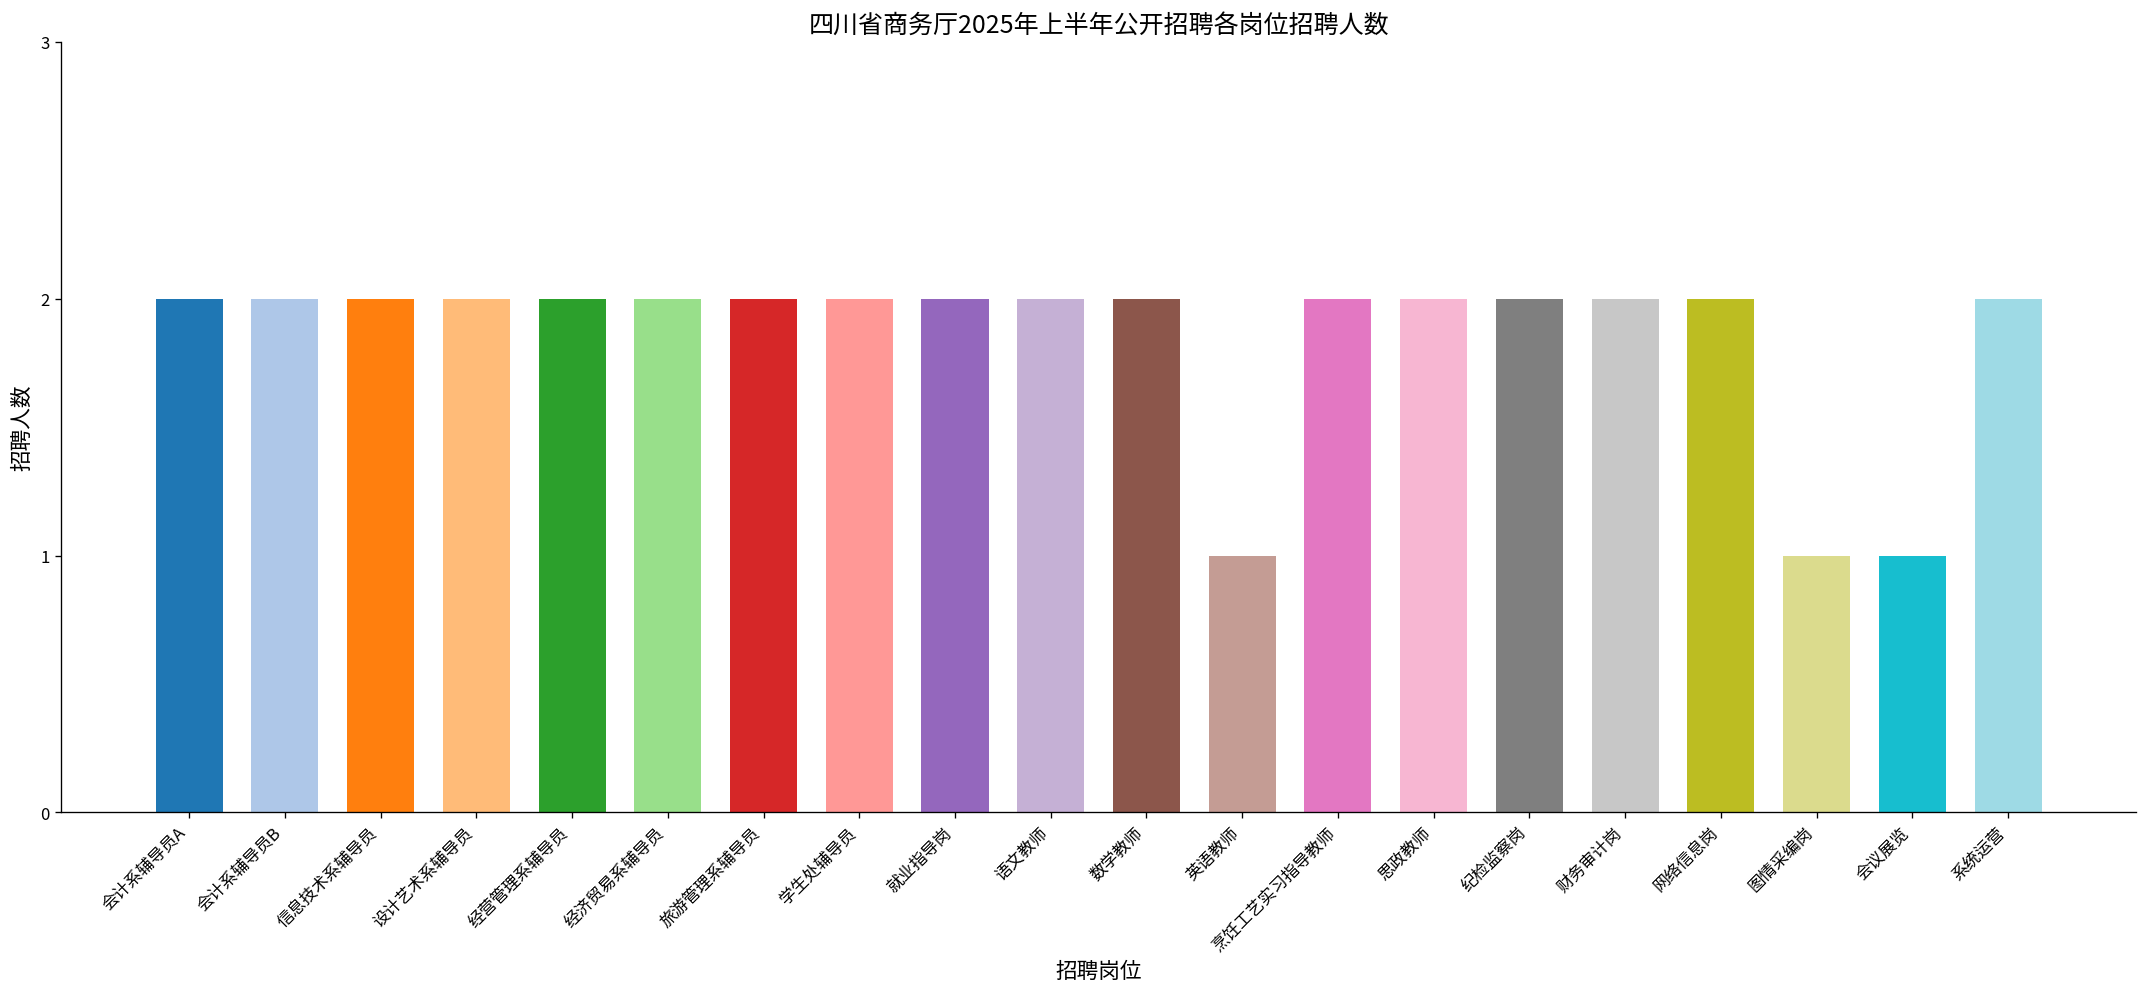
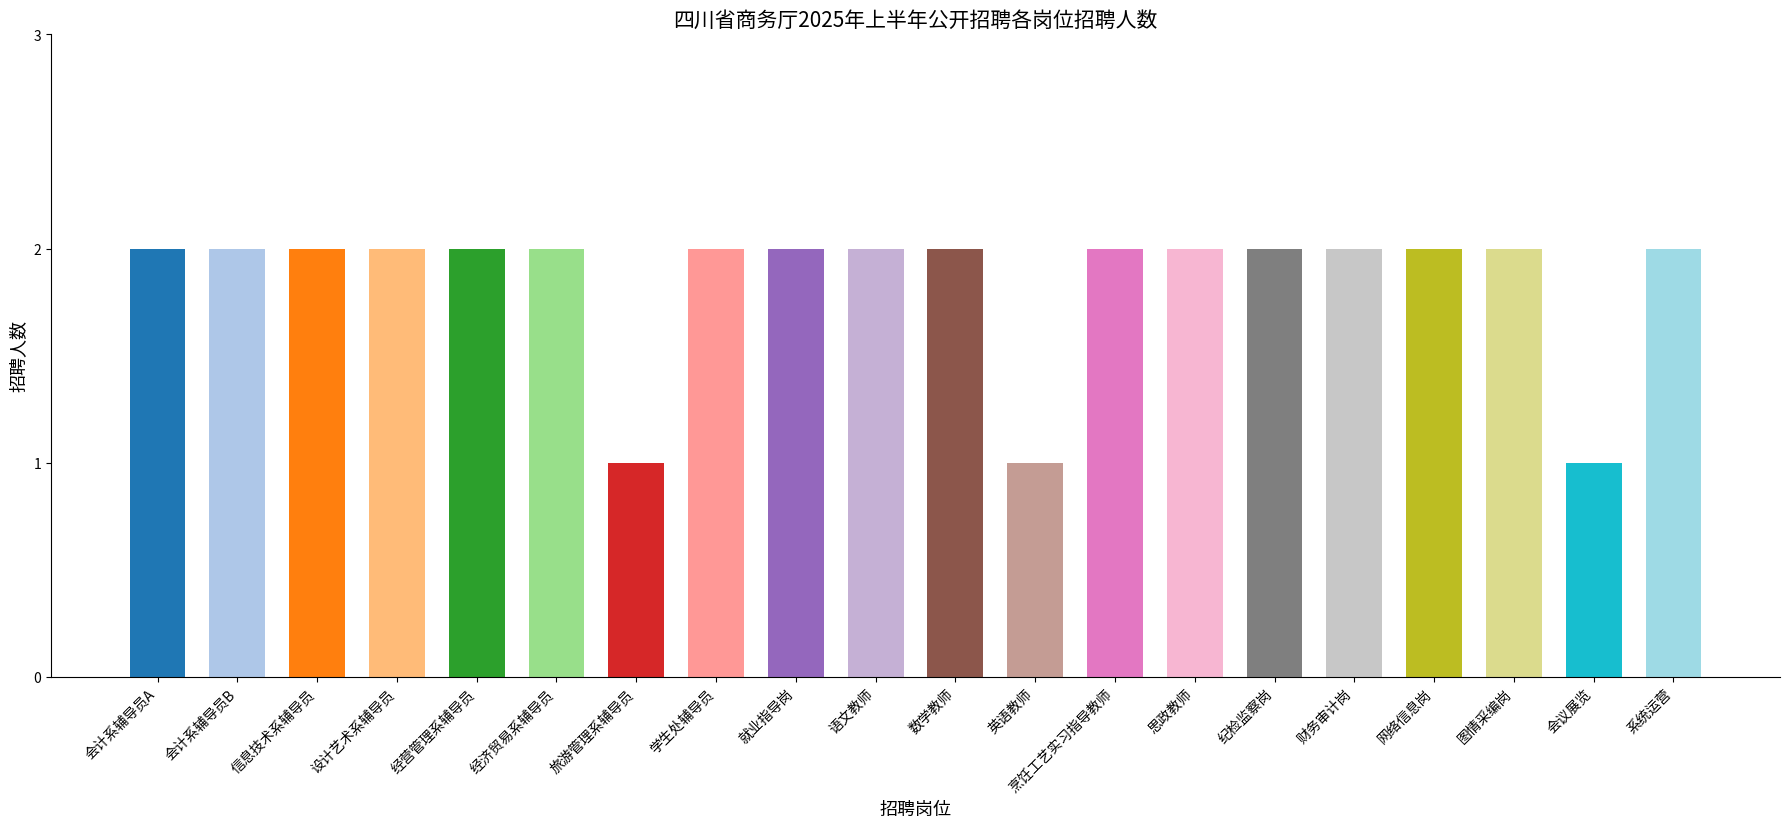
  {
    "会计系辅导员A": 2,
    "会计系辅导员B": 2,
    "信息技术系辅导员": 2,
    "设计艺术系辅导员": 2,
    "经营管理系辅导员": 2,
    "经济贸易系辅导员": 2,
-   "旅游管理系辅导员": 2,
+   "旅游管理系辅导员": 1,
    "学生处辅导员": 2,
    "就业指导岗": 2,
    "语文教师": 2,
    "数学教师": 2,
    "英语教师": 1,
    "烹饪工艺实习指导教师": 2,
    "思政教师": 2,
    "纪检监察岗": 2,
    "财务审计岗": 2,
    "网络信息岗": 2,
-   "图情采编岗": 1,
+   "图情采编岗": 2,
    "会议展览": 1,
    "系统运营": 2
  }
